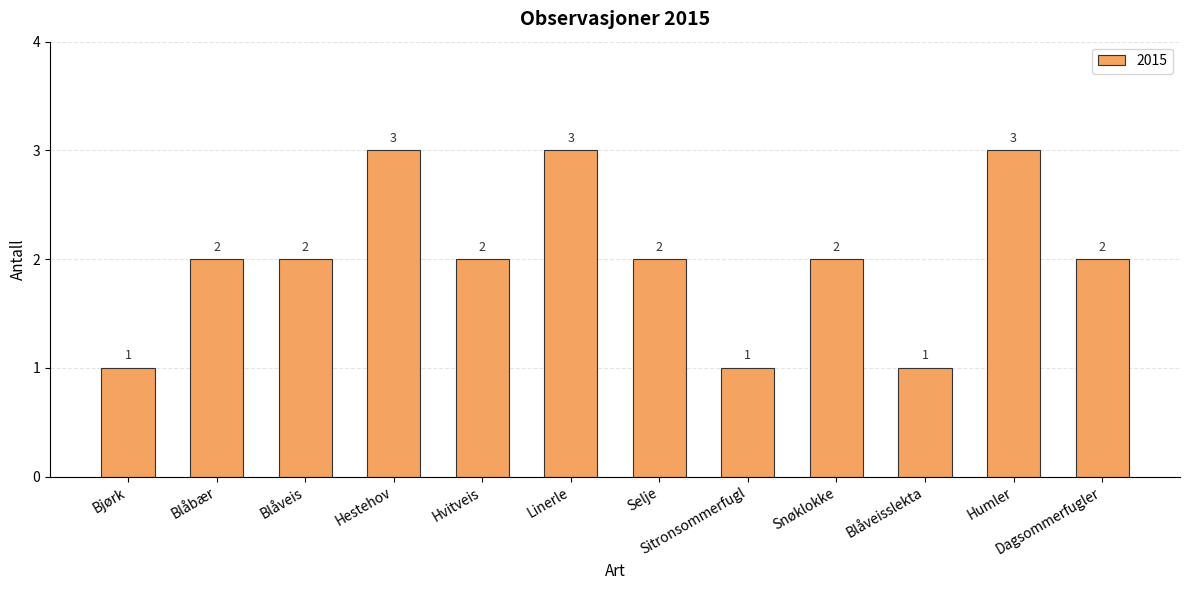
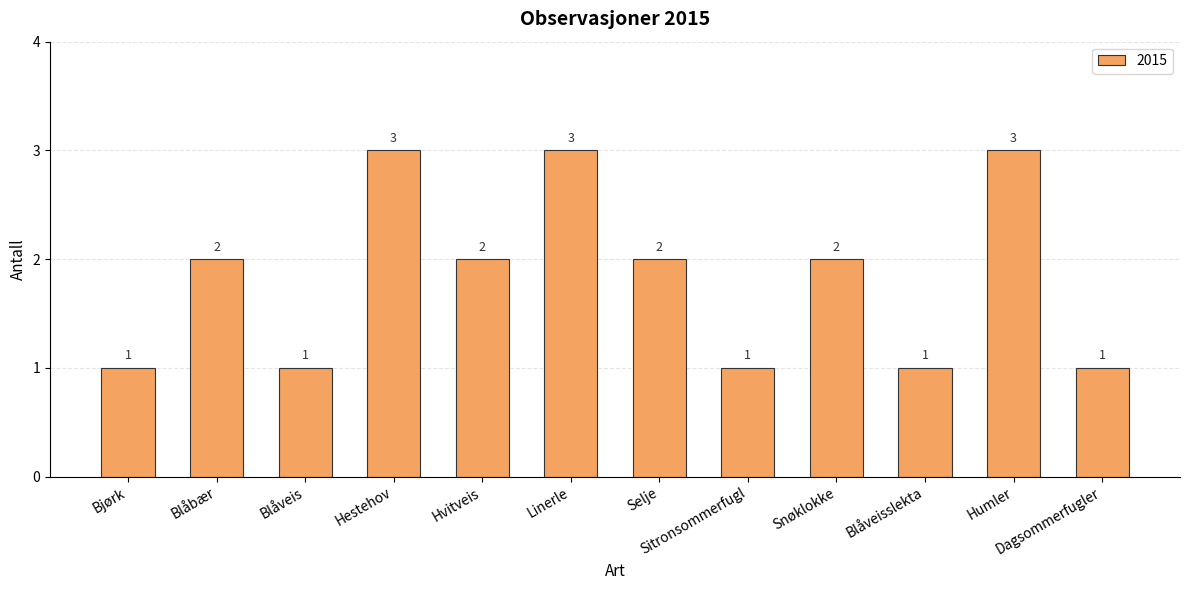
  {
    "Bjørk": 1,
    "Blåbær": 2,
-   "Blåveis": 2,
+   "Blåveis": 1,
    "Hestehov": 3,
    "Hvitveis": 2,
    "Linerle": 3,
    "Selje": 2,
    "Sitronsommerfugl": 1,
    "Snøklokke": 2,
    "Blåveisslekta": 1,
    "Humler": 3,
-   "Dagsommerfugler": 2
+   "Dagsommerfugler": 1
  }
